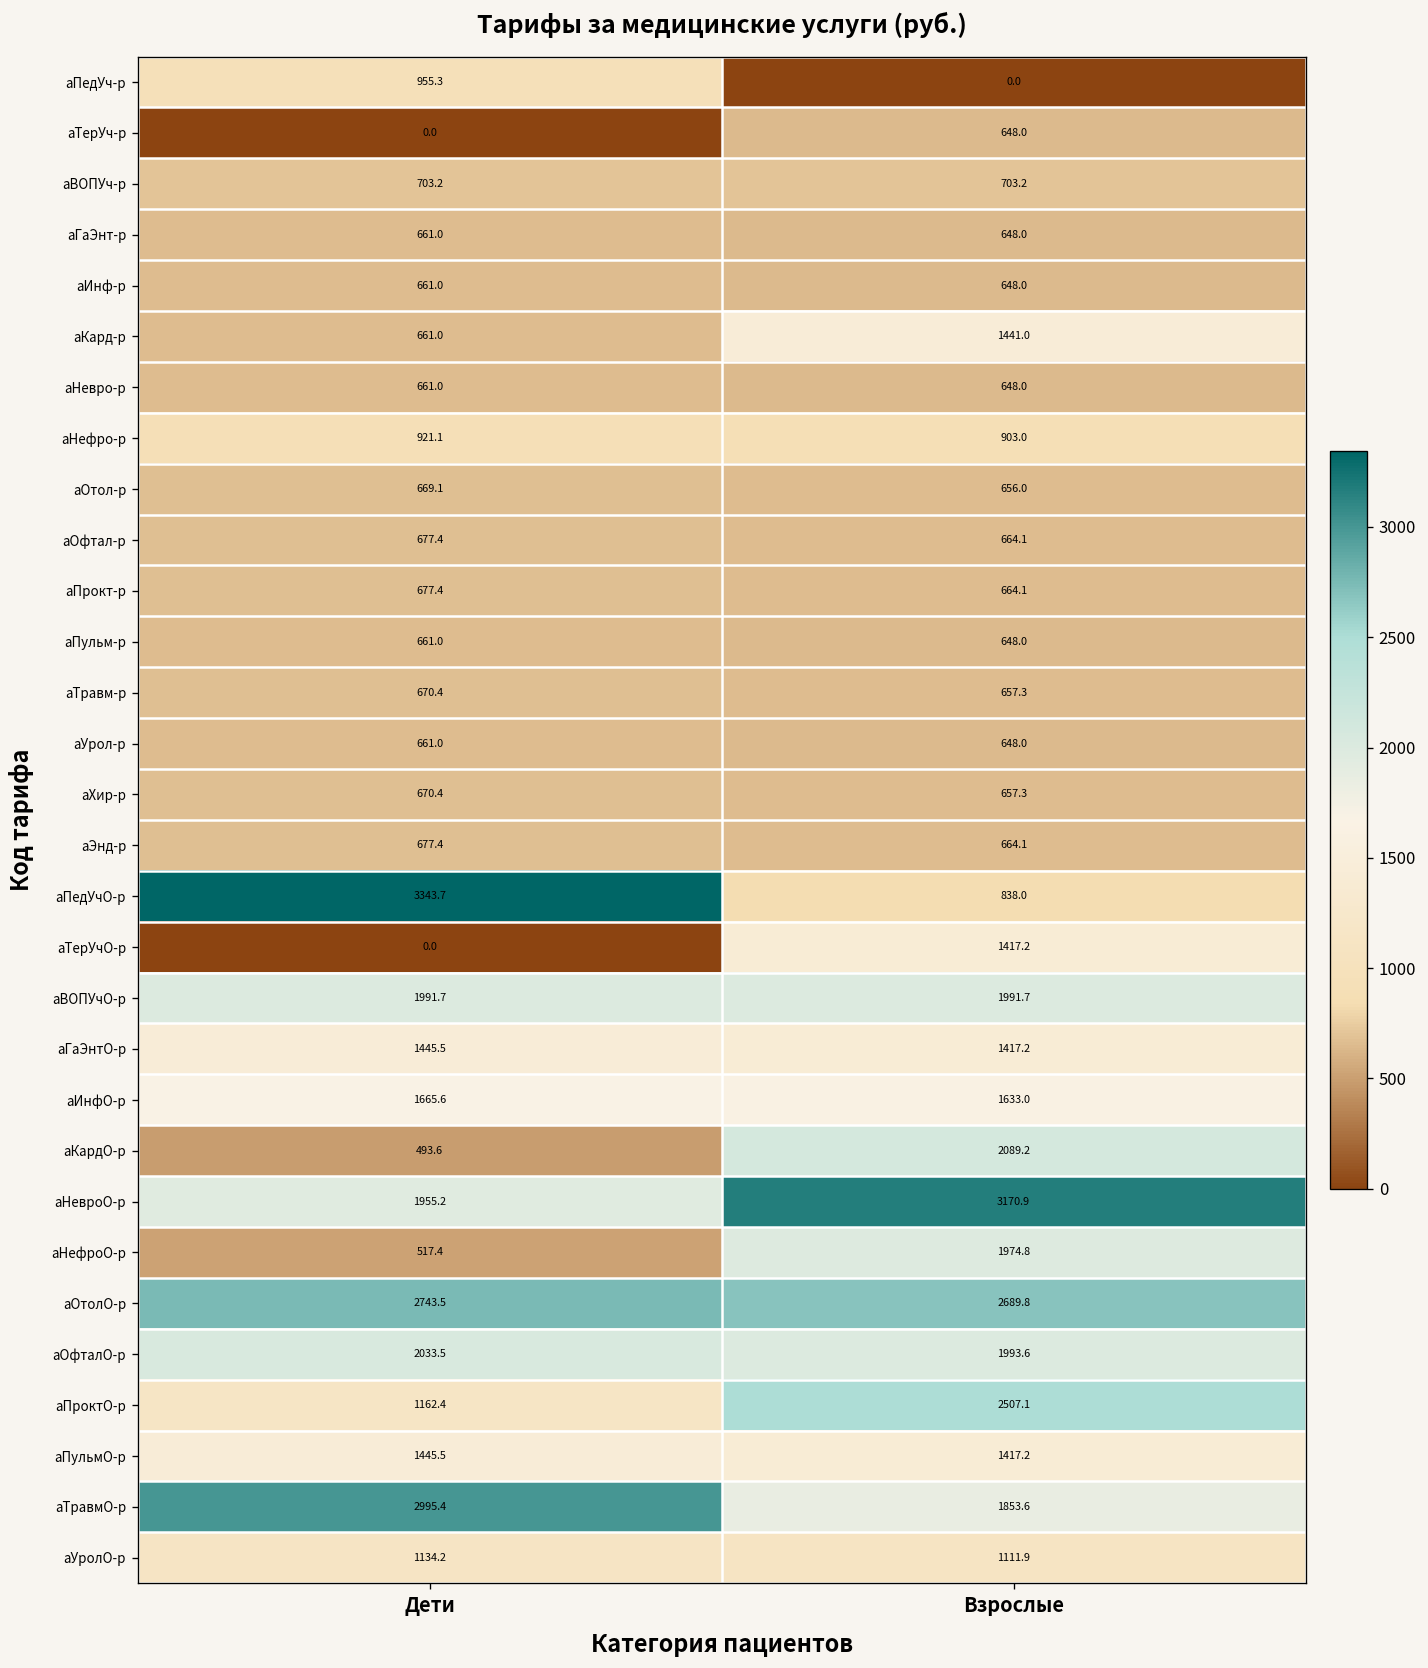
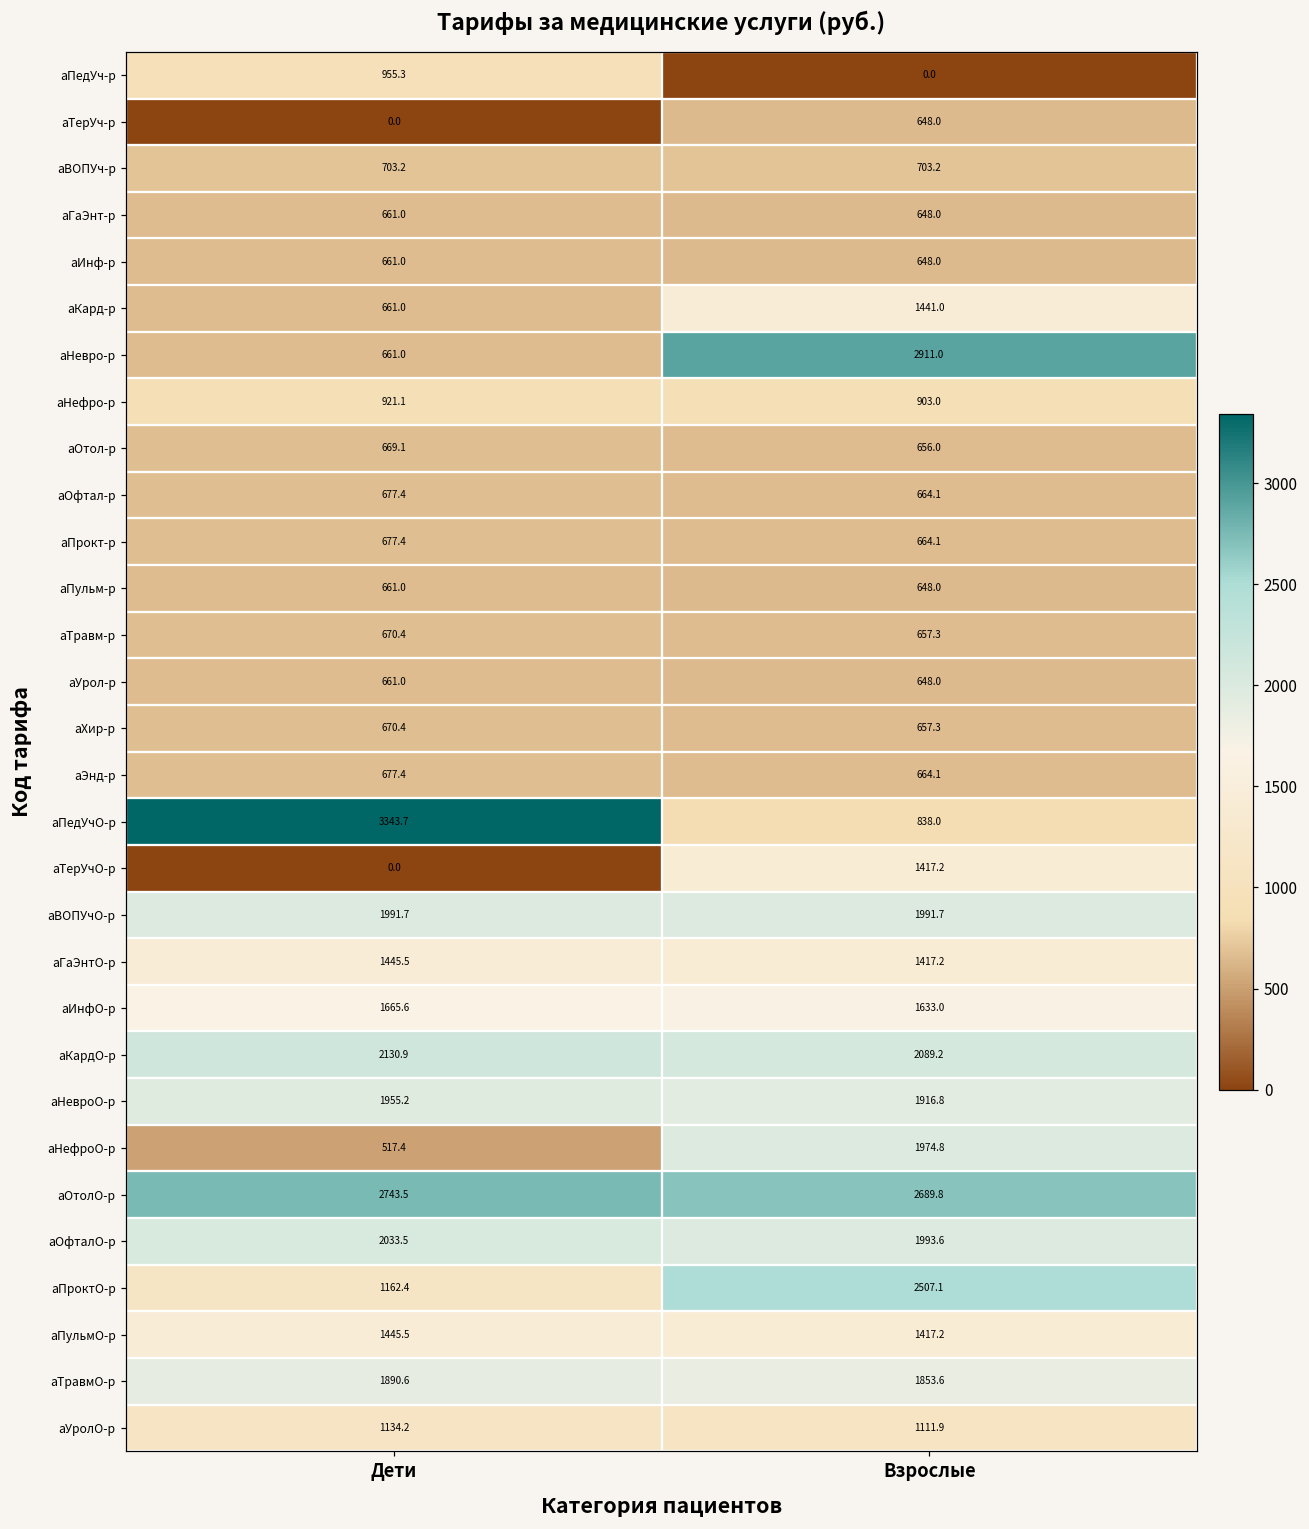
  {
    "аПедУч-р": {
      "Дети": 955.3,
      "Взрослые": 0.0
    },
    "аТерУч-р": {
      "Дети": 0.0,
      "Взрослые": 648.0
    },
    "аВОПУч-р": {
      "Дети": 703.2,
      "Взрослые": 703.2
    },
    "аГаЭнт-р": {
      "Дети": 661.0,
      "Взрослые": 648.0
    },
    "аИнф-р": {
      "Дети": 661.0,
      "Взрослые": 648.0
    },
    "аКард-р": {
      "Дети": 661.0,
      "Взрослые": 1441.0
    },
    "аНевро-р": {
      "Дети": 661.0,
-     "Взрослые": 648.0
+     "Взрослые": 2911.0
    },
    "аНефро-р": {
      "Дети": 921.1,
      "Взрослые": 903.0
    },
    "аОтол-р": {
      "Дети": 669.1,
      "Взрослые": 656.0
    },
    "аОфтал-р": {
      "Дети": 677.4,
      "Взрослые": 664.1
    },
    "аПрокт-р": {
      "Дети": 677.4,
      "Взрослые": 664.1
    },
    "аПульм-р": {
      "Дети": 661.0,
      "Взрослые": 648.0
    },
    "аТравм-р": {
      "Дети": 670.4,
      "Взрослые": 657.3
    },
    "аУрол-р": {
      "Дети": 661.0,
      "Взрослые": 648.0
    },
    "аХир-р": {
      "Дети": 670.4,
      "Взрослые": 657.3
    },
    "аЭнд-р": {
      "Дети": 677.4,
      "Взрослые": 664.1
    },
    "аПедУчО-р": {
      "Дети": 3343.7,
      "Взрослые": 838.0
    },
    "аТерУчО-р": {
      "Дети": 0.0,
      "Взрослые": 1417.2
    },
    "аВОПУчО-р": {
      "Дети": 1991.7,
      "Взрослые": 1991.7
    },
    "аГаЭнтО-р": {
      "Дети": 1445.5,
      "Взрослые": 1417.2
    },
    "аИнфО-р": {
      "Дети": 1665.6,
      "Взрослые": 1633.0
    },
    "аКардО-р": {
-     "Дети": 493.6,
+     "Дети": 2130.9,
      "Взрослые": 2089.2
    },
    "аНевроО-р": {
      "Дети": 1955.2,
-     "Взрослые": 3170.9
+     "Взрослые": 1916.8
    },
    "аНефроО-р": {
      "Дети": 517.4,
      "Взрослые": 1974.8
    },
    "аОтолО-р": {
      "Дети": 2743.5,
      "Взрослые": 2689.8
    },
    "аОфталО-р": {
      "Дети": 2033.5,
      "Взрослые": 1993.6
    },
    "аПроктО-р": {
      "Дети": 1162.4,
      "Взрослые": 2507.1
    },
    "аПульмО-р": {
      "Дети": 1445.5,
      "Взрослые": 1417.2
    },
    "аТравмО-р": {
-     "Дети": 2995.4,
+     "Дети": 1890.6,
      "Взрослые": 1853.6
    },
    "аУролО-р": {
      "Дети": 1134.2,
      "Взрослые": 1111.9
    }
  }
